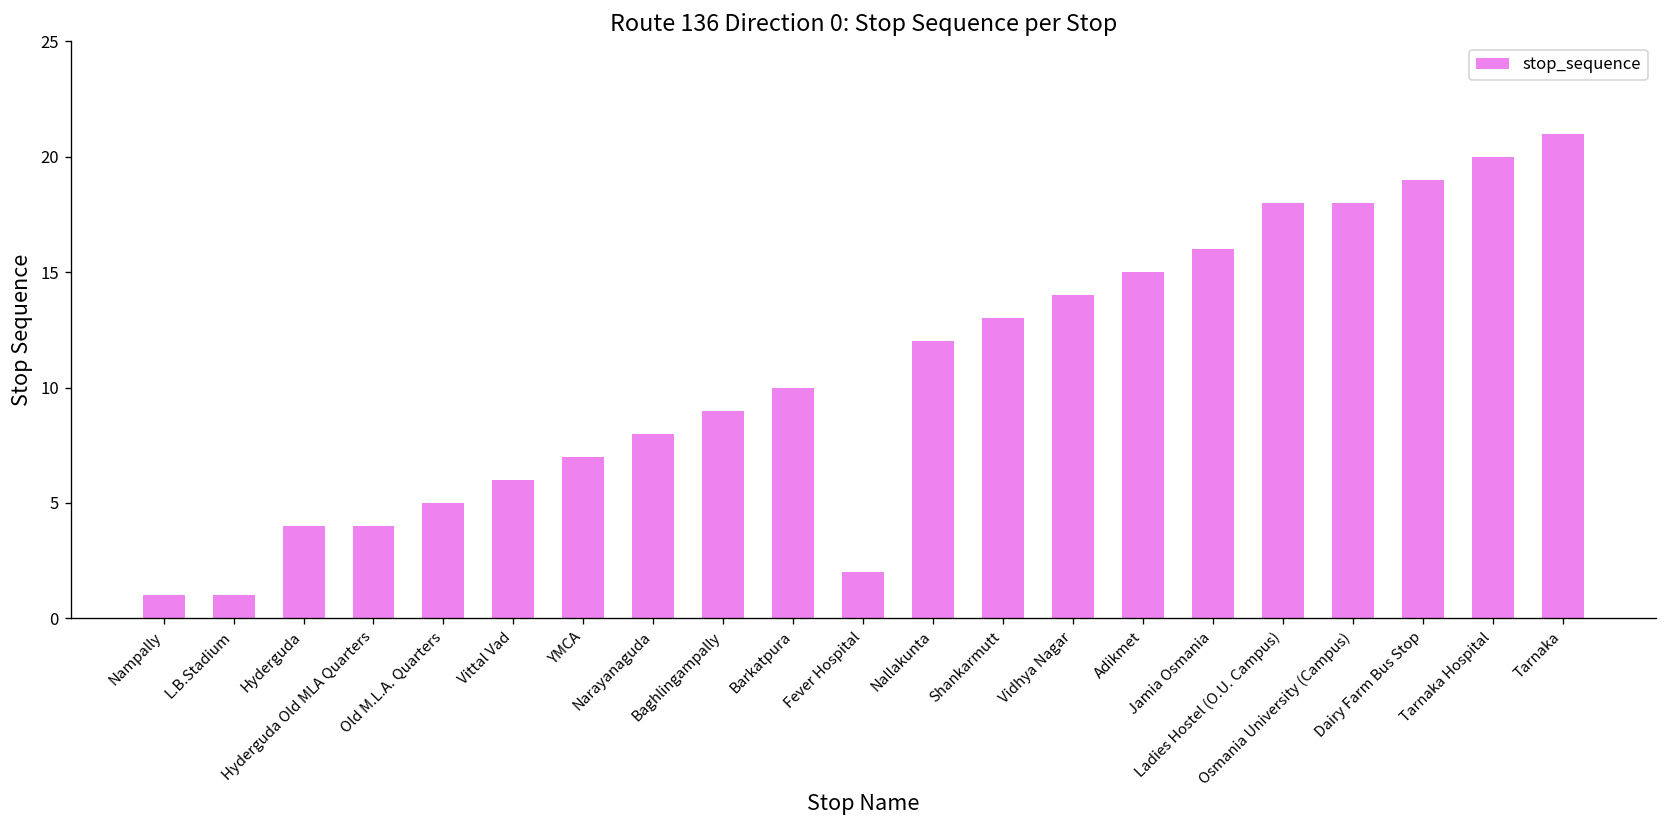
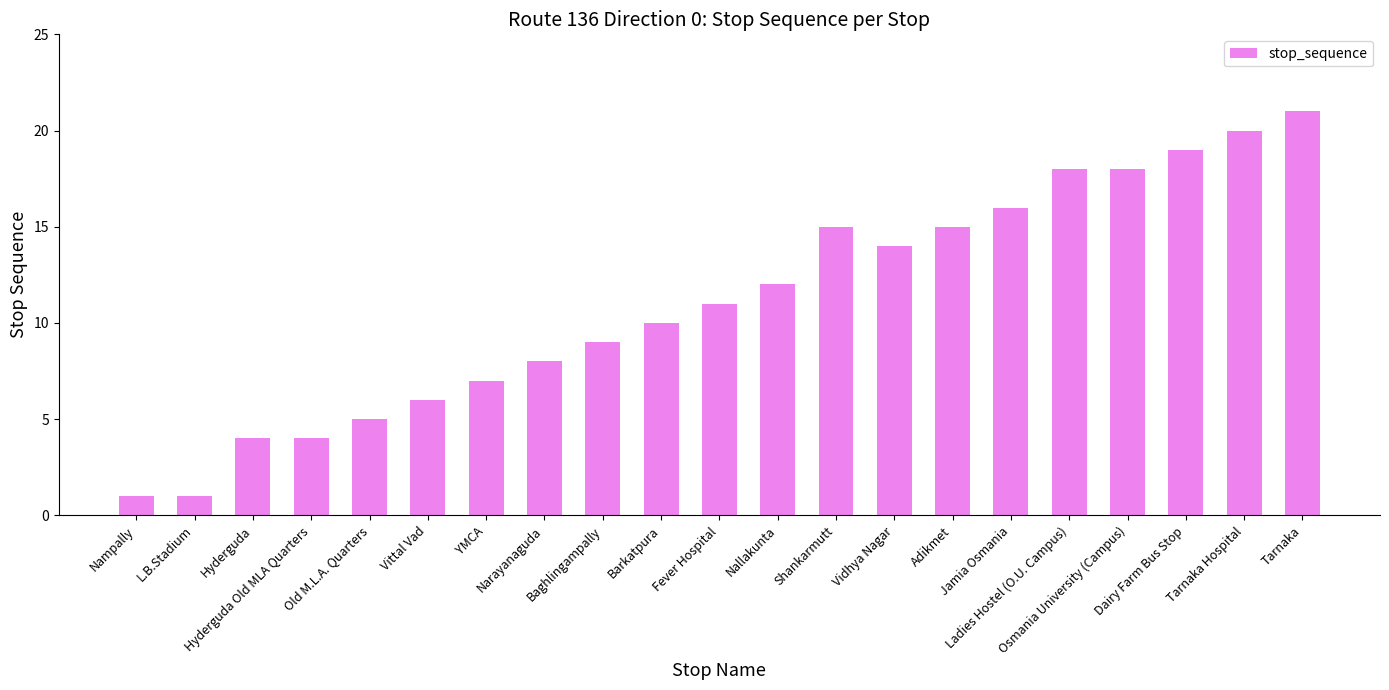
  {
    "Nampally": 1,
    "L.B.Stadium": 1,
    "Hyderguda": 4,
    "Hyderguda Old MLA Quarters": 4,
    "Old M.L.A. Quarters": 5,
    "Vittal Vad": 6,
    "YMCA": 7,
    "Narayanaguda": 8,
    "Baghlingampally": 9,
    "Barkatpura": 10,
-   "Fever Hospital": 2,
+   "Fever Hospital": 11,
    "Nallakunta": 12,
-   "Shankarmutt": 13,
+   "Shankarmutt": 15,
    "Vidhya Nagar": 14,
    "Adikmet": 15,
    "Jamia Osmania": 16,
    "Ladies Hostel (O.U. Campus)": 18,
    "Osmania University (Campus)": 18,
    "Dairy Farm Bus Stop": 19,
    "Tarnaka Hospital": 20,
    "Tarnaka": 21
  }
